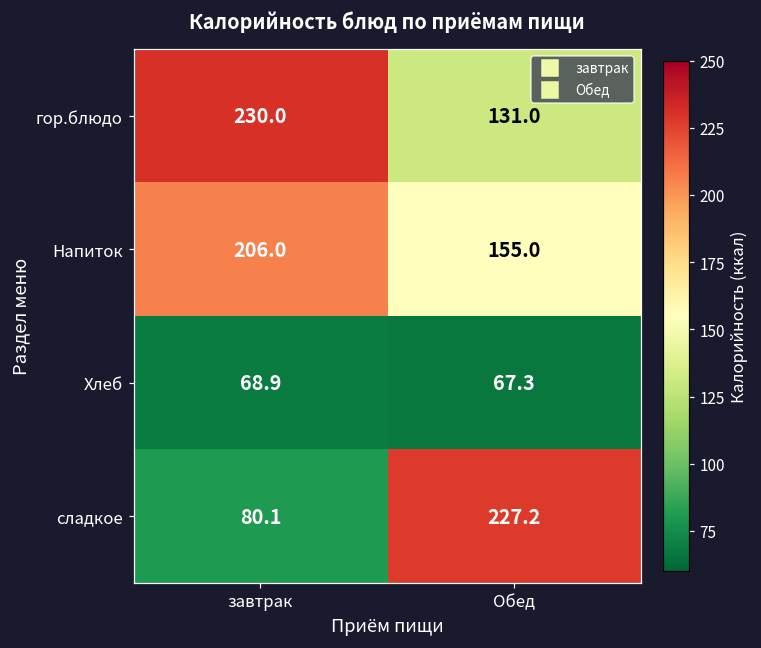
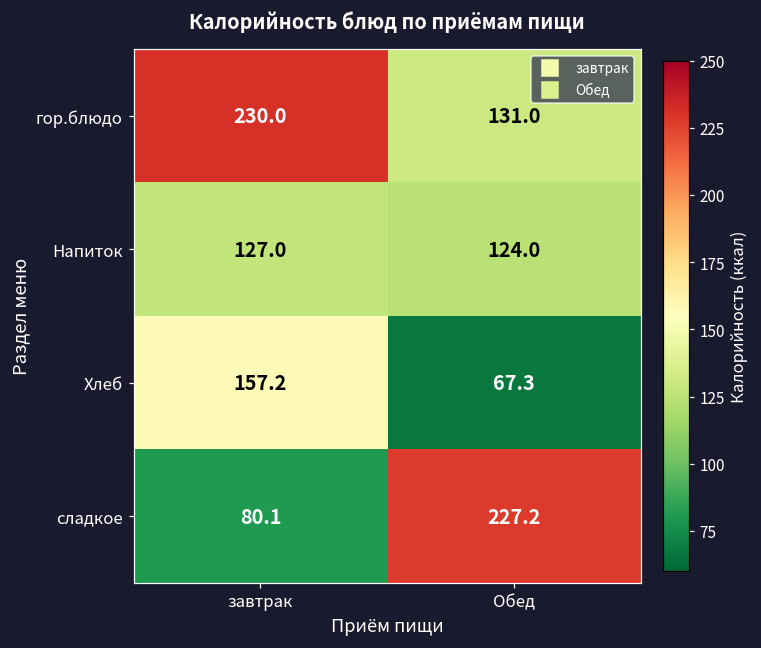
  {
    "гор.блюдо": {
      "завтрак": 230.0,
      "Обед": 131.0
    },
    "Напиток": {
-     "завтрак": 206.0,
-     "Обед": 155.0
+     "завтрак": 127.0,
+     "Обед": 124.0
    },
    "Хлеб": {
-     "завтрак": 68.9,
+     "завтрак": 157.2,
      "Обед": 67.3
    },
    "сладкое": {
      "завтрак": 80.1,
      "Обед": 227.2
    }
  }
